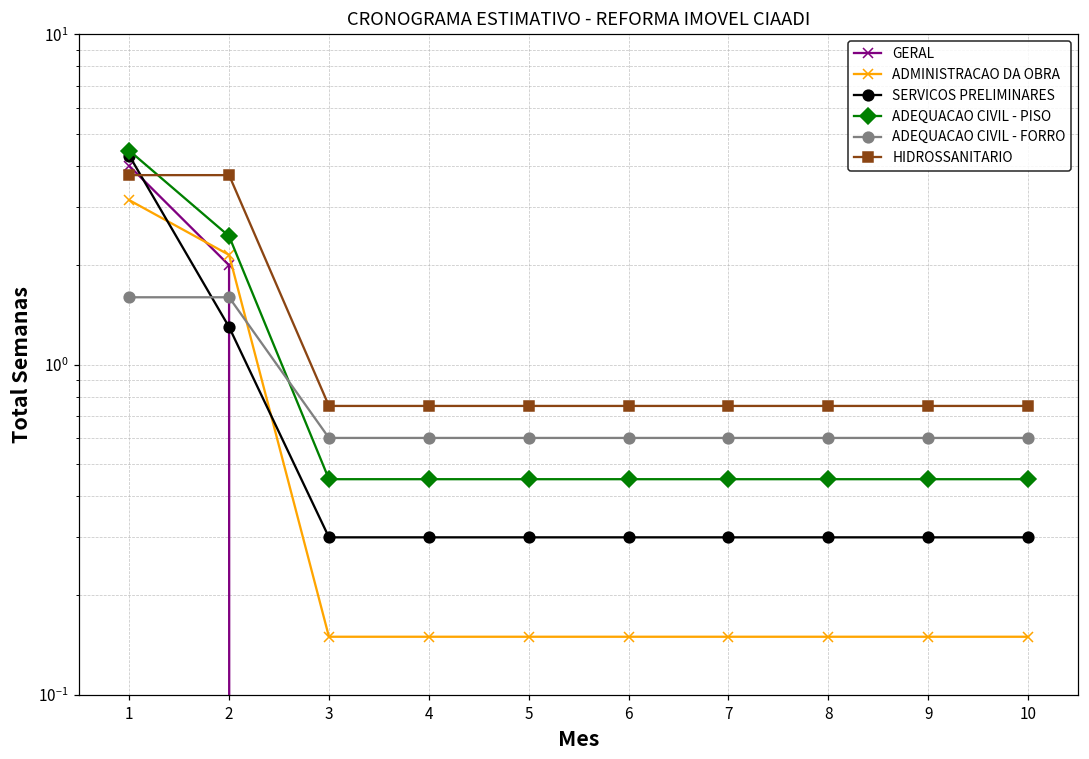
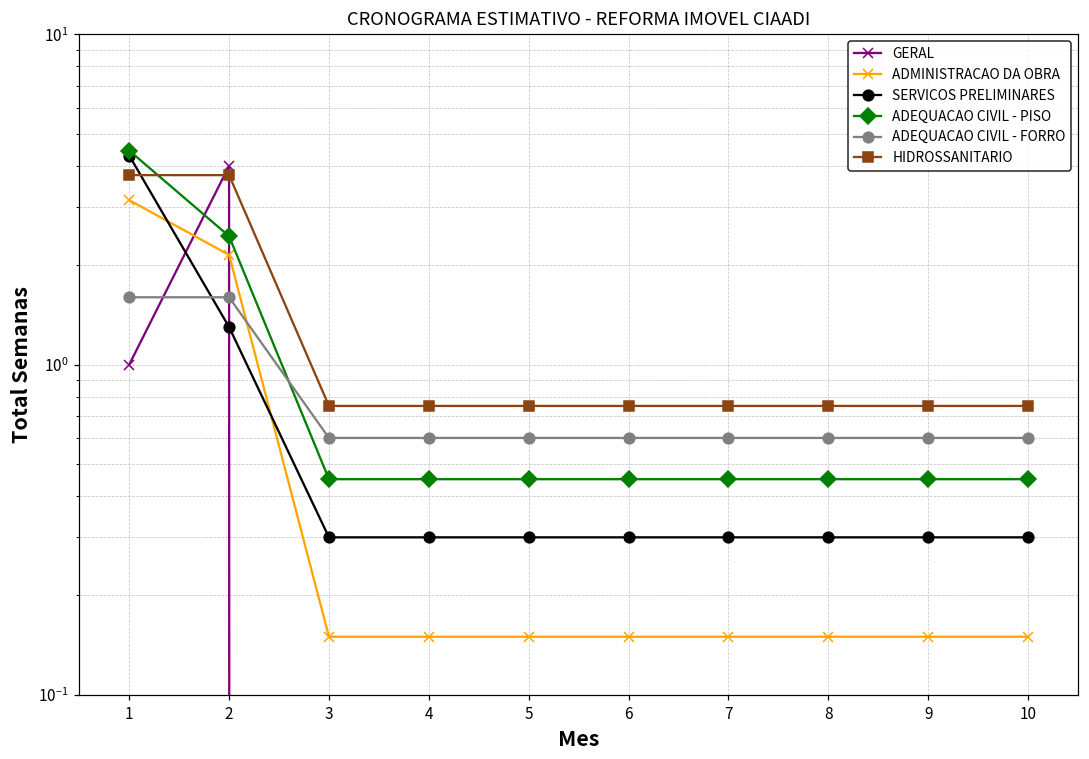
  {
    "GERAL": {
-     "1": 4,
-     "2": 2
+     "1": 1,
+     "2": 4
    },
    "ADMINISTRACAO DA OBRA": {
      "1": 3.2,
      "2": 2.2,
      "3": 0.15,
      "4": 0.15,
      "5": 0.15,
      "6": 0.15,
      "7": 0.15,
      "8": 0.15,
      "9": 0.15,
      "10": 0.15
    },
    "SERVICOS PRELIMINARES": {
      "1": 4.3,
      "2": 1.30,
      "3": 0.30,
      "4": 0.30,
      "5": 0.30,
      "6": 0.30,
      "7": 0.30,
      "8": 0.30,
      "9": 0.30,
      "10": 0.30
    },
    "ADEQUACAO CIVIL - PISO": {
      "1": 4.5,
      "2": 2.5,
      "3": 0.45,
      "4": 0.45,
      "5": 0.45,
      "6": 0.45,
      "7": 0.45,
      "8": 0.45,
      "9": 0.45,
      "10": 0.45
    },
    "ADEQUACAO CIVIL - FORRO": {
      "1": 1.6,
      "2": 1.6,
      "3": 0.60,
      "4": 0.60,
      "5": 0.60,
      "6": 0.60,
      "7": 0.60,
      "8": 0.60,
      "9": 0.60,
      "10": 0.60
    },
    "HIDROSSANITARIO": {
      "1": 3.8,
      "2": 3.8,
      "3": 0.75,
      "4": 0.75,
      "5": 0.75,
      "6": 0.75,
      "7": 0.75,
      "8": 0.75,
      "9": 0.75,
      "10": 0.75
    }
  }
